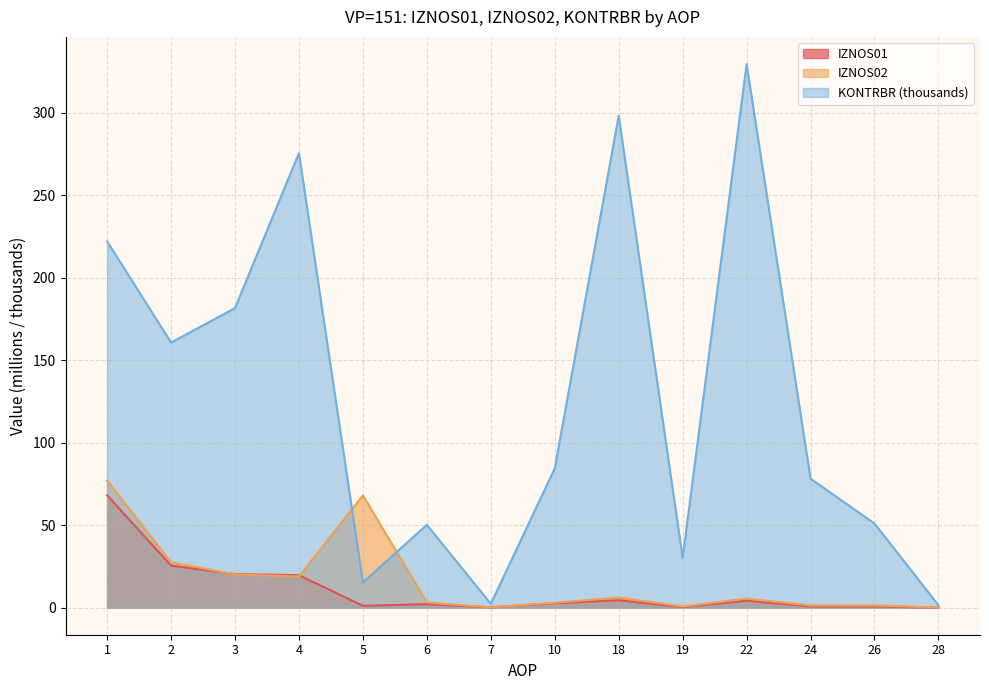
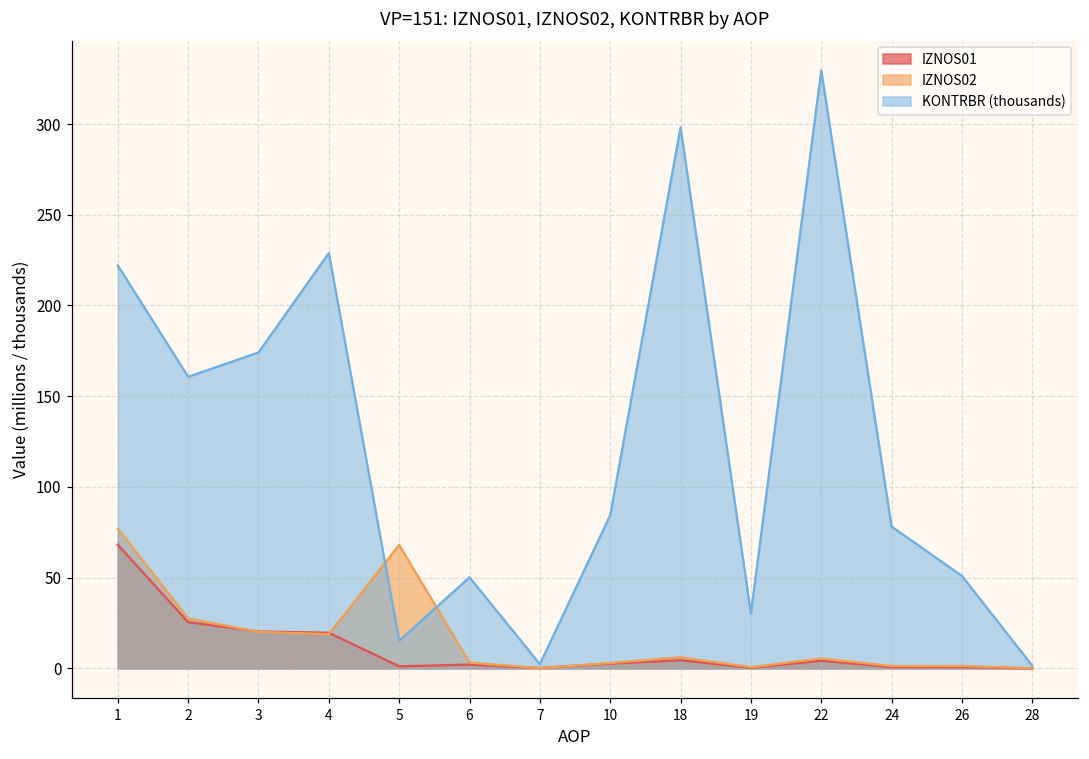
  {
    "IZNOS01": {
      "1": 68,
      "2": 25,
      "5": 1,
      "18": 4
    },
    "IZNOS02": {
      "1": 77,
      "2": 27,
      "5": 68,
      "18": 6
    },
    "KONTRBR (thousands)": {
      "1": 222,
      "2": 161,
-     "3": 182,
-     "4": 276,
+     "3": 174,
+     "4": 229,
      "5": 15,
      "6": 50,
      "7": 2,
      "10": 84,
      "18": 298,
      "19": 30,
      "22": 330,
      "24": 78,
      "26": 51
    }
  }
